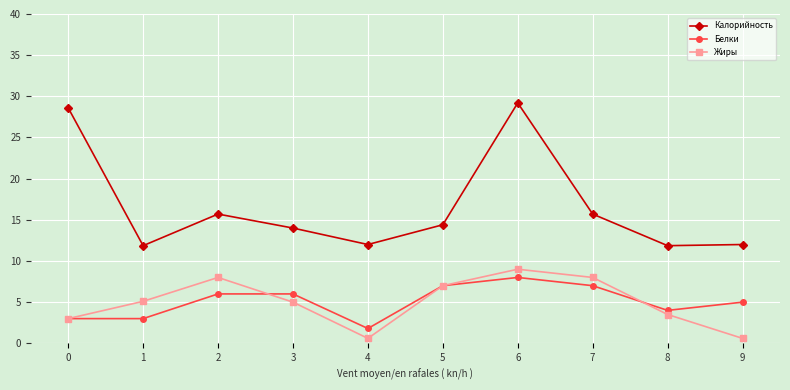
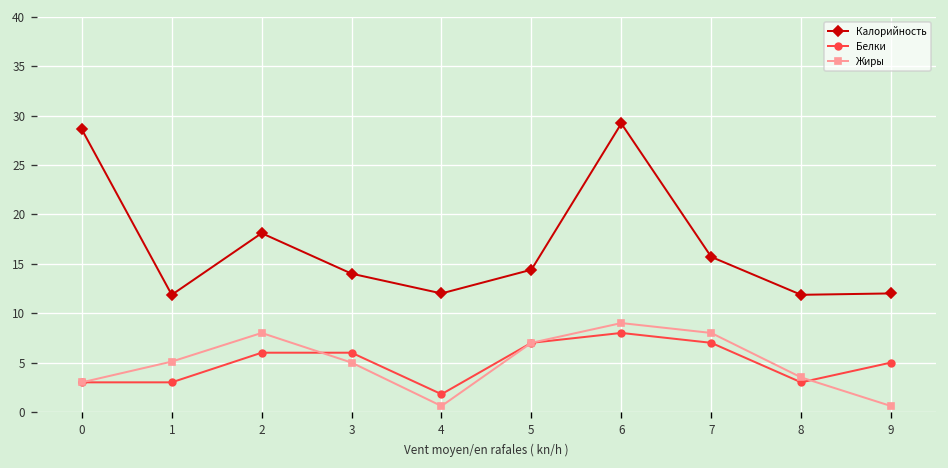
  {
    "Калорийность": {
      "0": 29,
      "1": 12,
-     "2": 16,
+     "2": 18,
      "3": 14,
      "4": 12,
      "5": 14,
      "6": 29,
      "7": 16,
      "8": 12,
      "9": 12
    },
    "Белки": {
      "1": 3,
      "2": 6,
      "3": 6,
      "4": 2,
      "6": 8,
      "7": 7,
-     "8": 4,
+     "8": 3,
      "9": 5
    },
    "Жиры": {
      "1": 5,
      "2": 8,
      "3": 5,
      "4": 1,
      "6": 9,
      "7": 8,
      "8": 4,
      "9": 1
    }
  }
